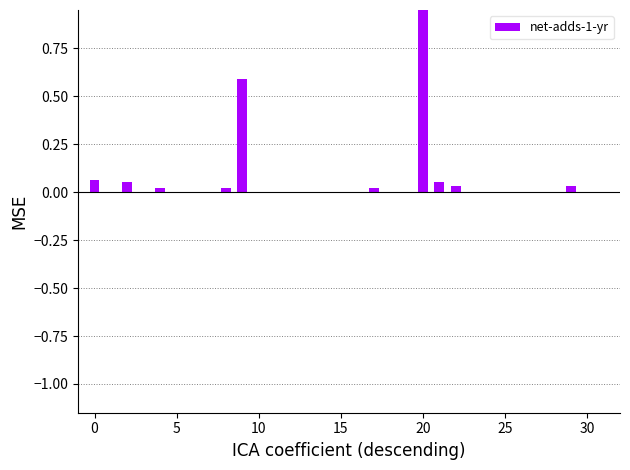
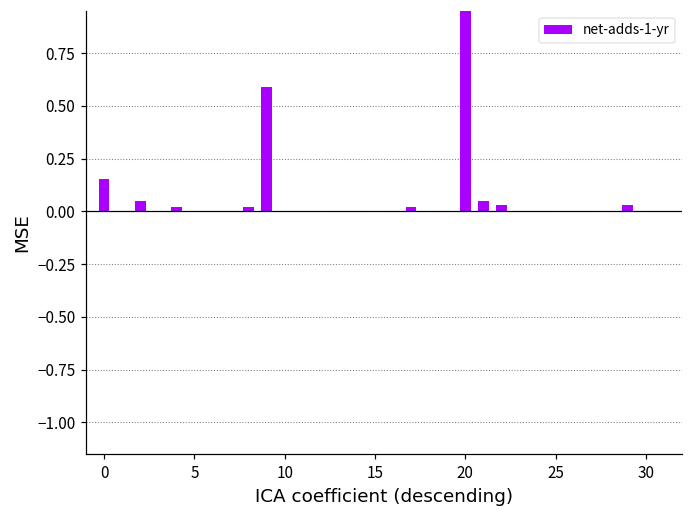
  {
-   "0": 0.06,
+   "0": 0.15,
    "5": 0.00,
    "10": 0.00,
    "15": 0.00,
    "25": 0.00,
    "30": 0.00
  }
